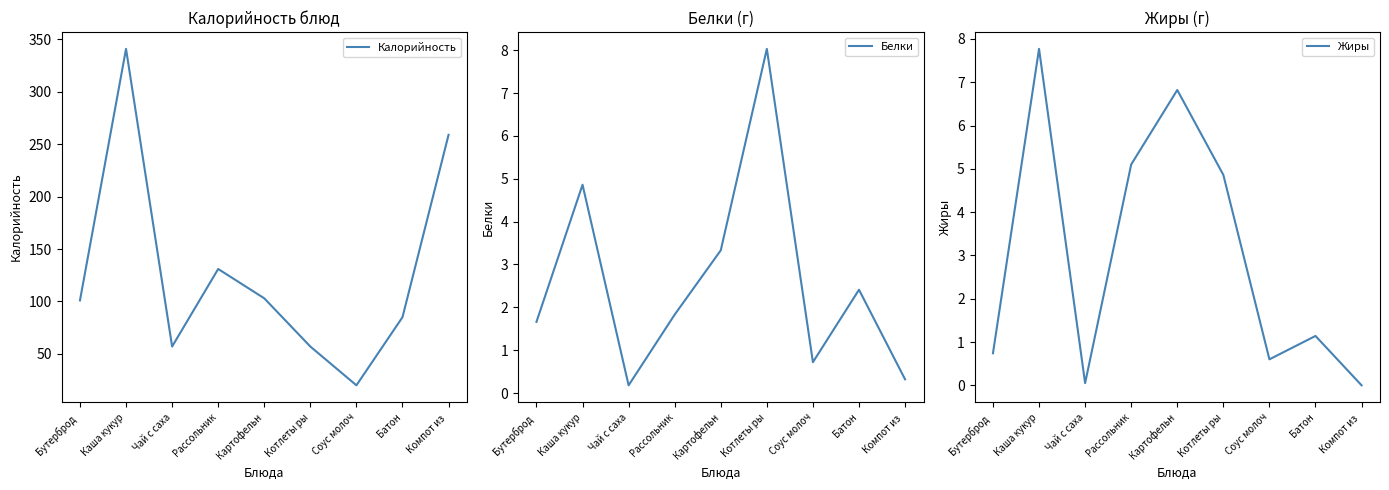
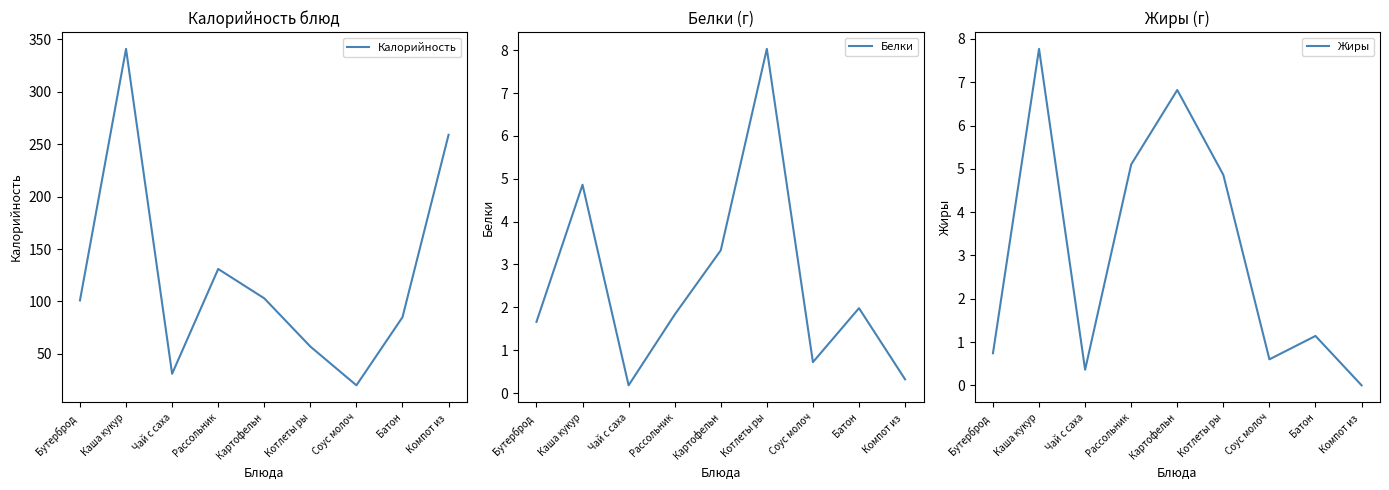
  {
    "Калорийность блюд": {
      "Бутерброд": 101,
      "Каша кукур": 341,
-     "Чай с саха": 57,
+     "Чай с саха": 31,
      "Рассольник": 131,
      "Картофельн": 103,
      "Котлеты ры": 57,
      "Соус молоч": 20,
      "Батон": 85,
      "Компот из": 259
    },
    "Белки (г)": {
      "Бутерброд": 1.7,
      "Каша кукур": 4.9,
      "Чай с саха": 0.2,
      "Рассольник": 1.8,
      "Картофельн": 3.3,
      "Котлеты ры": 8.0,
      "Соус молоч": 0.7,
-     "Батон": 2.4,
+     "Батон": 2.0,
      "Компот из": 0.3
    },
    "Жиры (г)": {
      "Бутерброд": 0.7,
      "Каша кукур": 7.8,
-     "Чай с саха": 0.1,
+     "Чай с саха": 0.4,
      "Рассольник": 5.1,
      "Картофельн": 6.8,
      "Котлеты ры": 4.9,
      "Соус молоч": 0.6,
      "Батон": 1.1,
      "Компот из": 0.0
    }
  }
